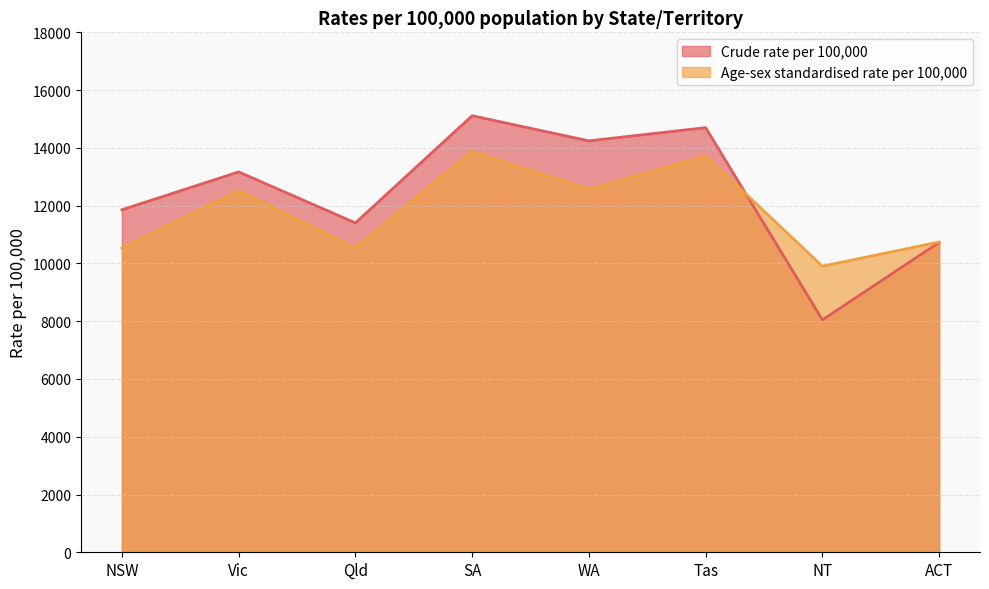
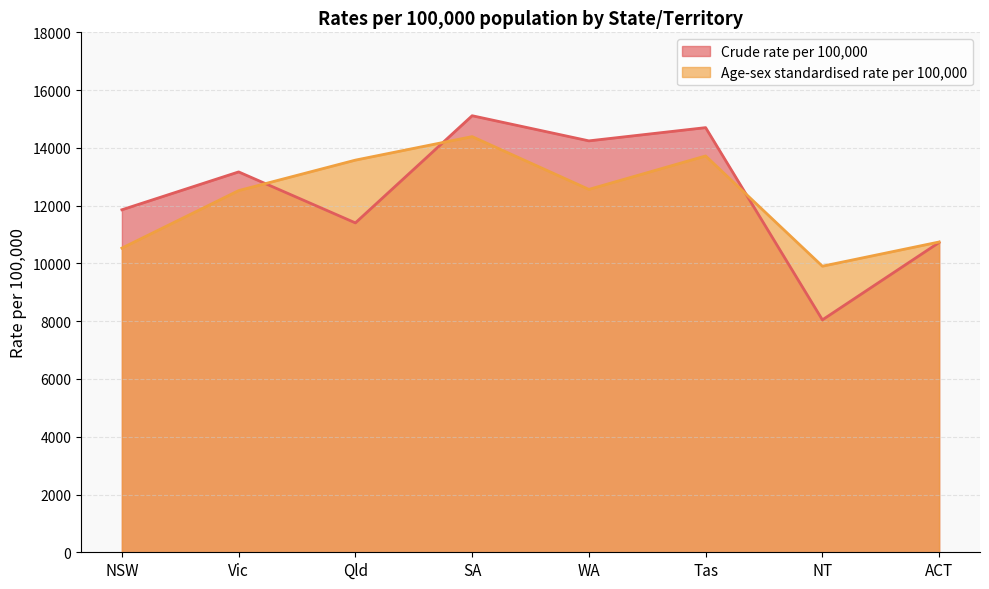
  {
    "Crude rate per 100,000": {
      "NSW": 11900,
      "Vic": 13200,
      "Qld": 11400,
      "SA": 15100,
      "WA": 14200,
      "Tas": 14700,
      "NT": 8000
    },
    "Age-sex standardised rate per 100,000": {
      "NSW": 10500,
      "Vic": 12500,
-     "Qld": 10500,
-     "SA": 13900,
+     "Qld": 13600,
+     "SA": 14400,
      "WA": 12600,
      "Tas": 13700,
      "NT": 9900
    }
  }
